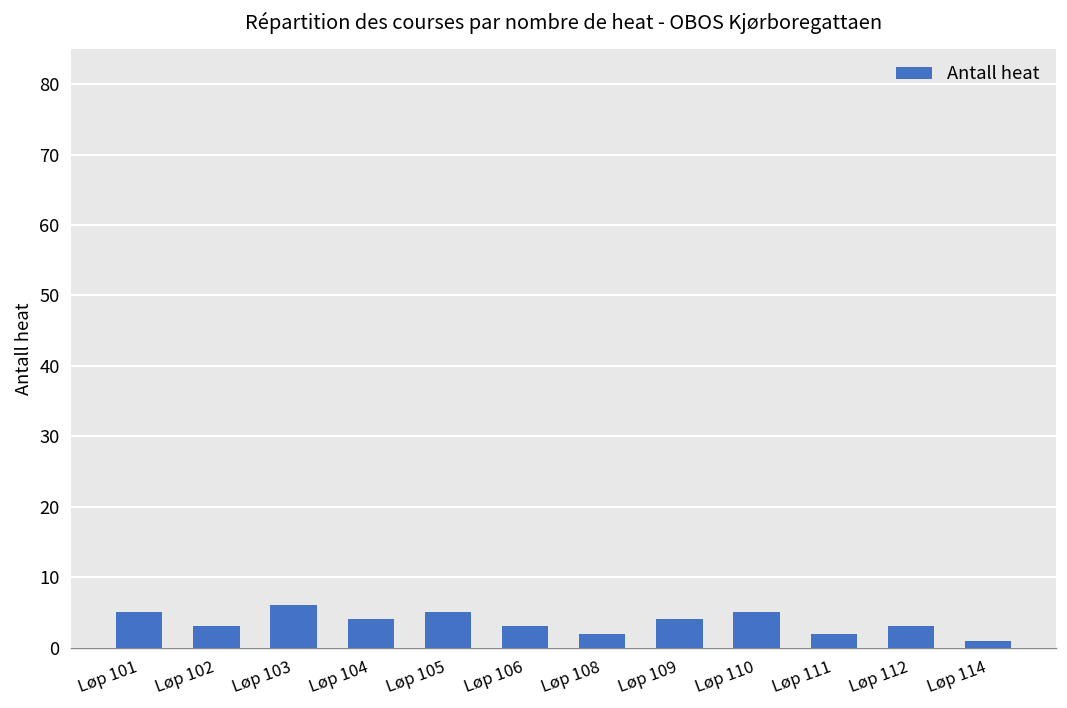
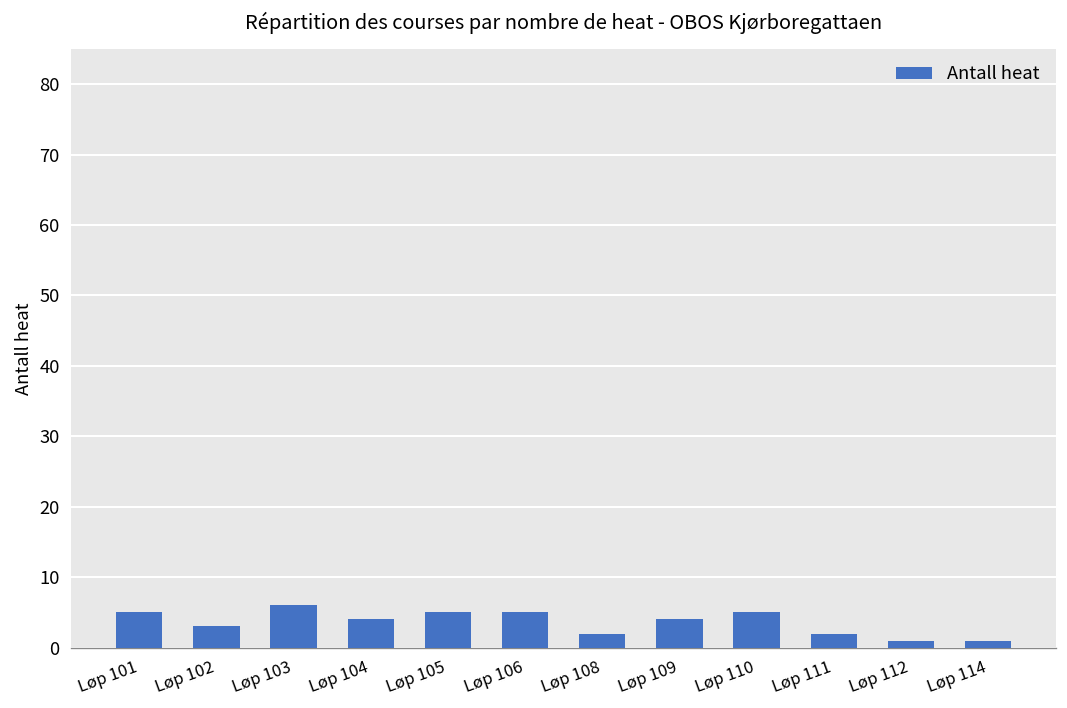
  {
    "Løp 101": 5,
    "Løp 102": 3,
    "Løp 103": 6,
    "Løp 104": 4,
    "Løp 105": 5,
-   "Løp 106": 3,
+   "Løp 106": 5,
    "Løp 108": 2,
    "Løp 109": 4,
    "Løp 110": 5,
    "Løp 111": 2,
-   "Løp 112": 3,
+   "Løp 112": 1,
    "Løp 114": 1
  }
